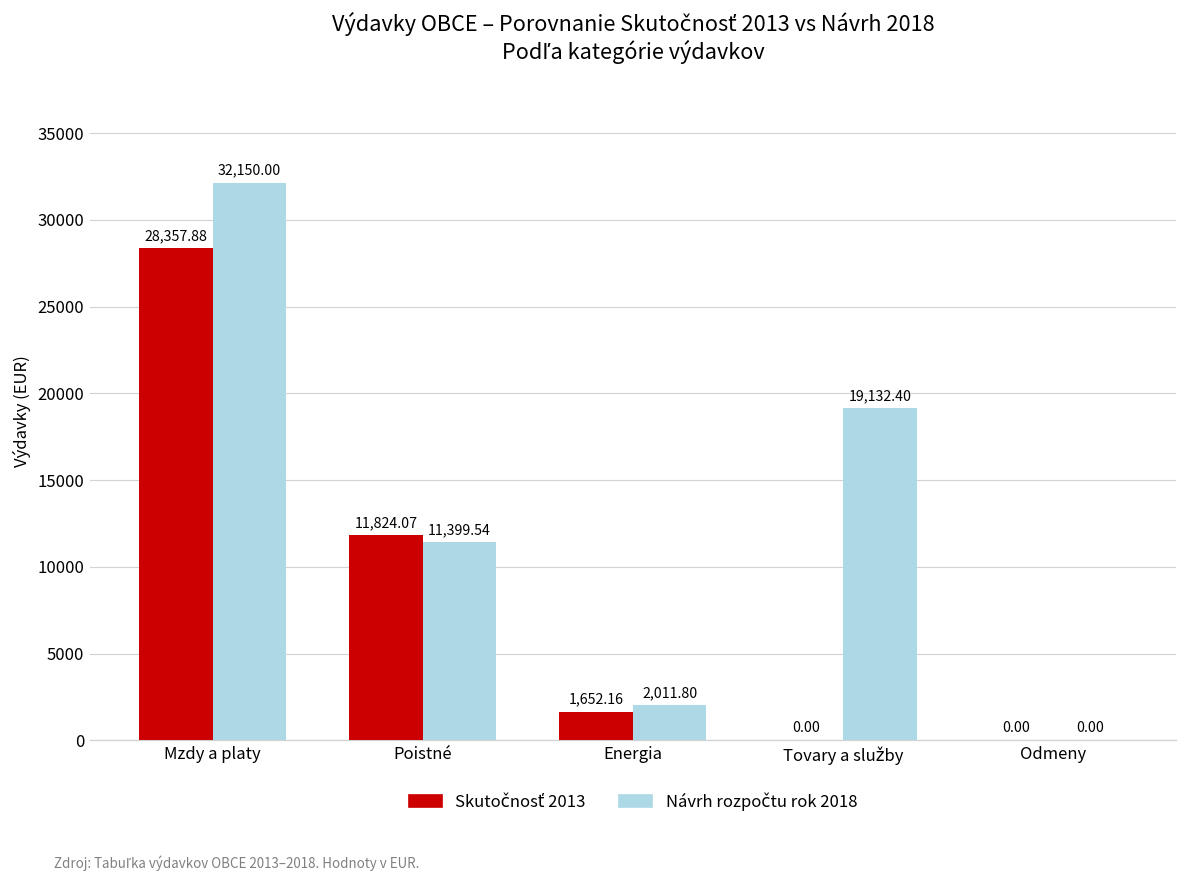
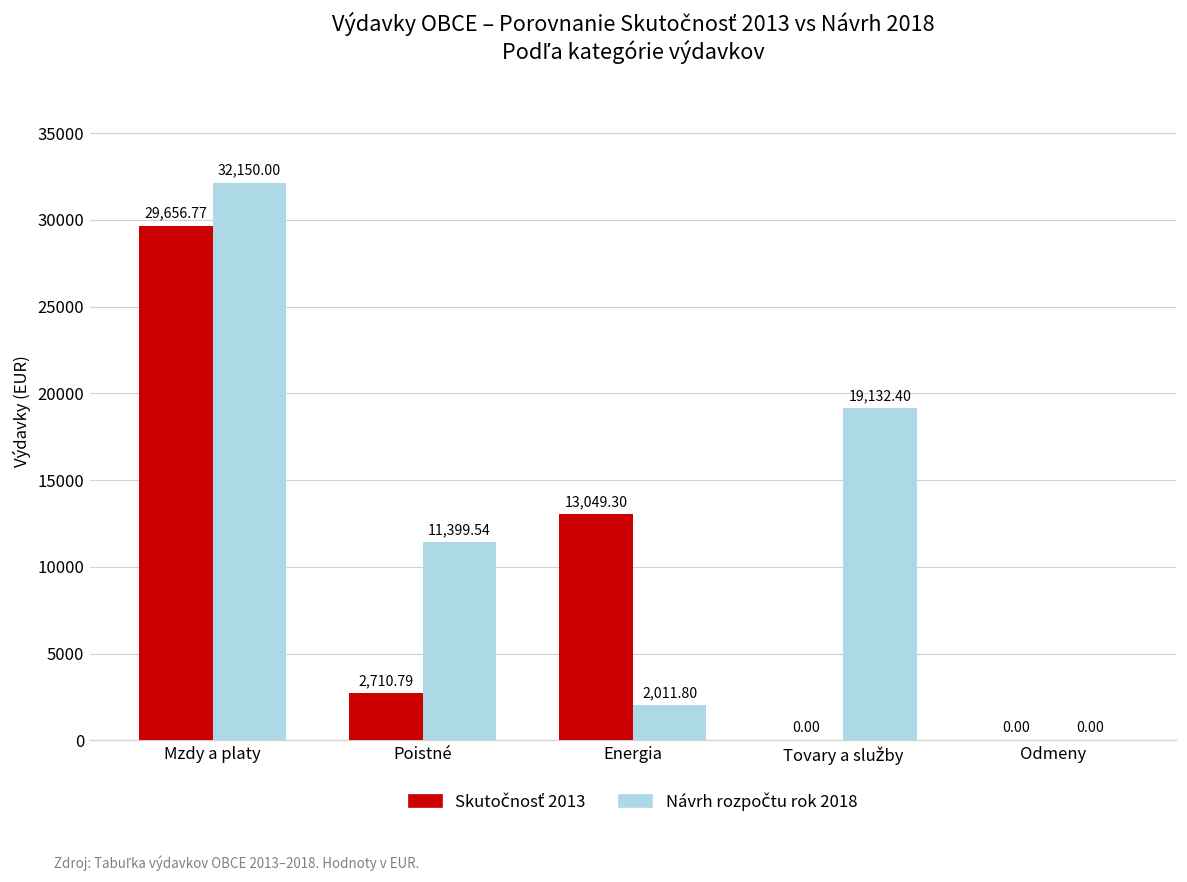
  {
    "Skutočnosť 2013": {
-     "Mzdy a platy": "28,357.88",
-     "Poistné": "11,824.07",
-     "Energia": "1,652.16",
+     "Mzdy a platy": "29,656.77",
+     "Poistné": "2,710.79",
+     "Energia": "13,049.30",
      "Tovary a služby": "0.00",
      "Odmeny": "0.00"
    },
    "Návrh rozpočtu rok 2018": {
      "Mzdy a platy": "32,150.00",
      "Poistné": "11,399.54",
      "Energia": "2,011.80",
      "Tovary a služby": "19,132.40",
      "Odmeny": "0.00"
    }
  }
